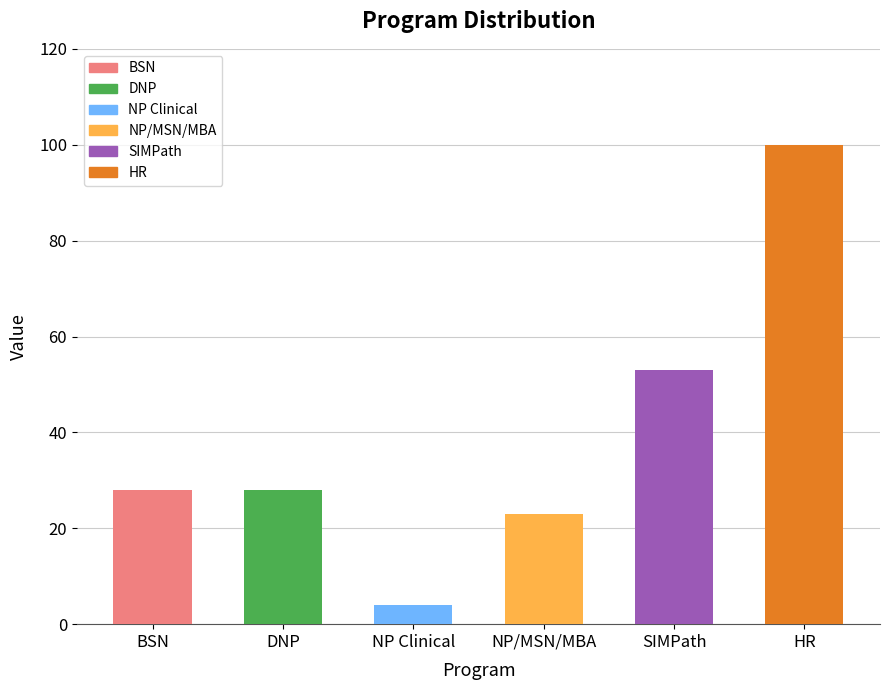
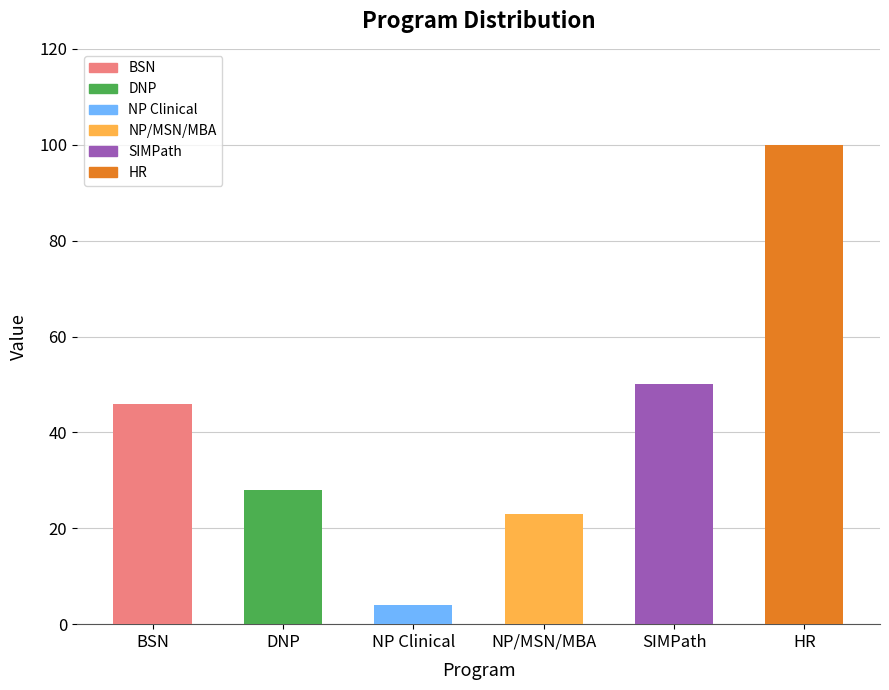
  {
-   "BSN": 28,
+   "BSN": 46,
    "DNP": 28,
    "NP Clinical": 4,
    "NP/MSN/MBA": 23,
-   "SIMPath": 53,
+   "SIMPath": 50,
    "HR": 100
  }
